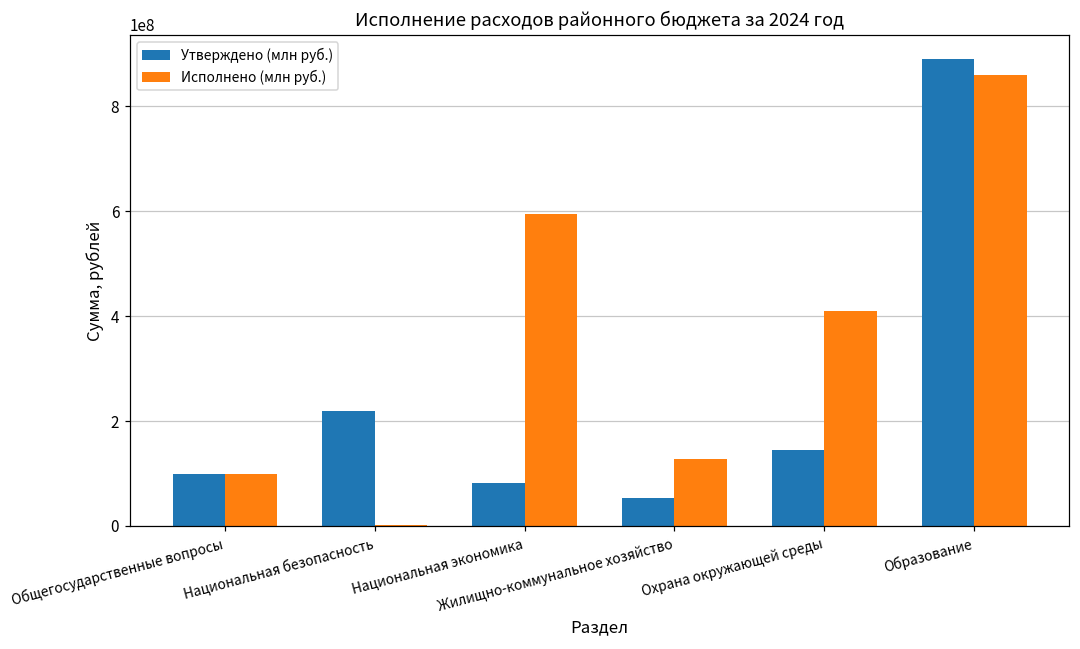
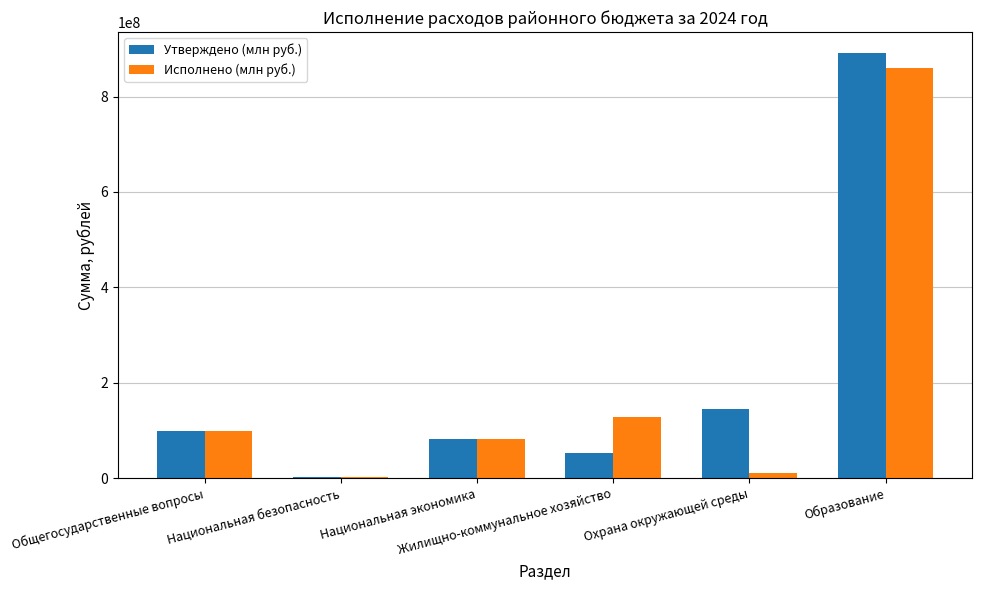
  {
    "Утверждено (млн руб.)": {
      "Общегосударственные вопросы": 100000000,
-     "Национальная безопасность": 220000000,
+     "Национальная безопасность": 0,
      "Национальная экономика": 80000000,
      "Жилищно-коммунальное хозяйство": 50000000,
      "Охрана окружающей среды": 140000000,
      "Образование": 890000000
    },
    "Исполнено (млн руб.)": {
      "Общегосударственные вопросы": 100000000,
-     "Национальная экономика": 590000000,
+     "Национальная экономика": 80000000,
      "Жилищно-коммунальное хозяйство": 130000000,
-     "Охрана окружающей среды": 410000000,
+     "Охрана окружающей среды": 10000000,
      "Образование": 860000000
    }
  }
